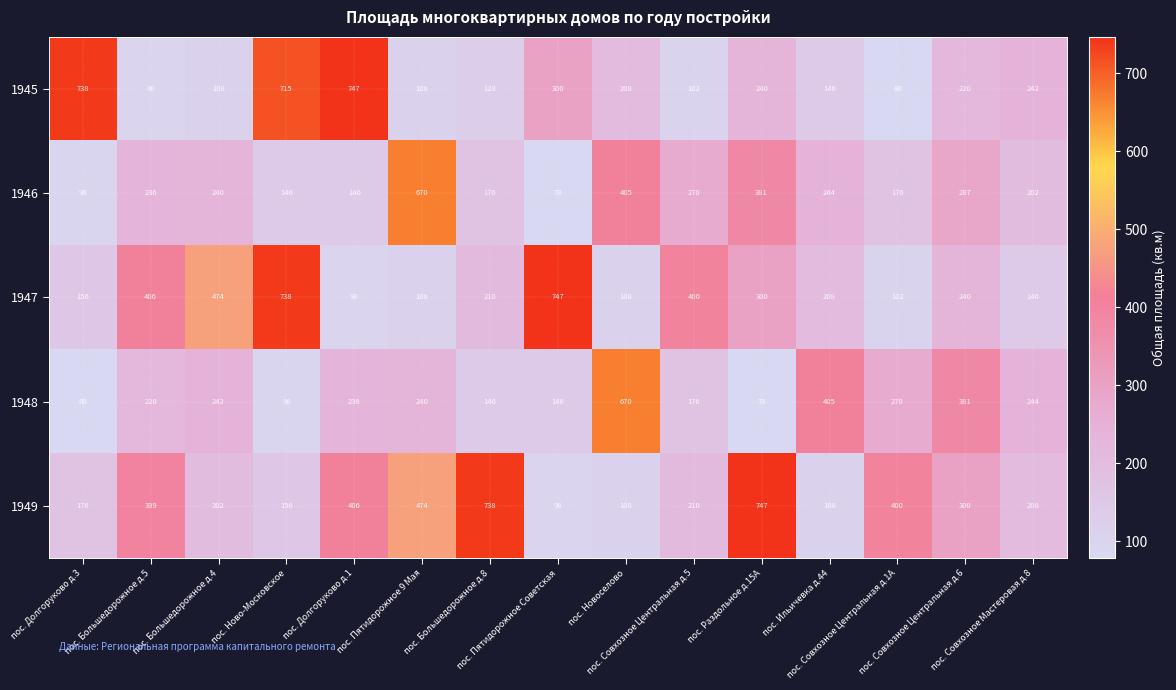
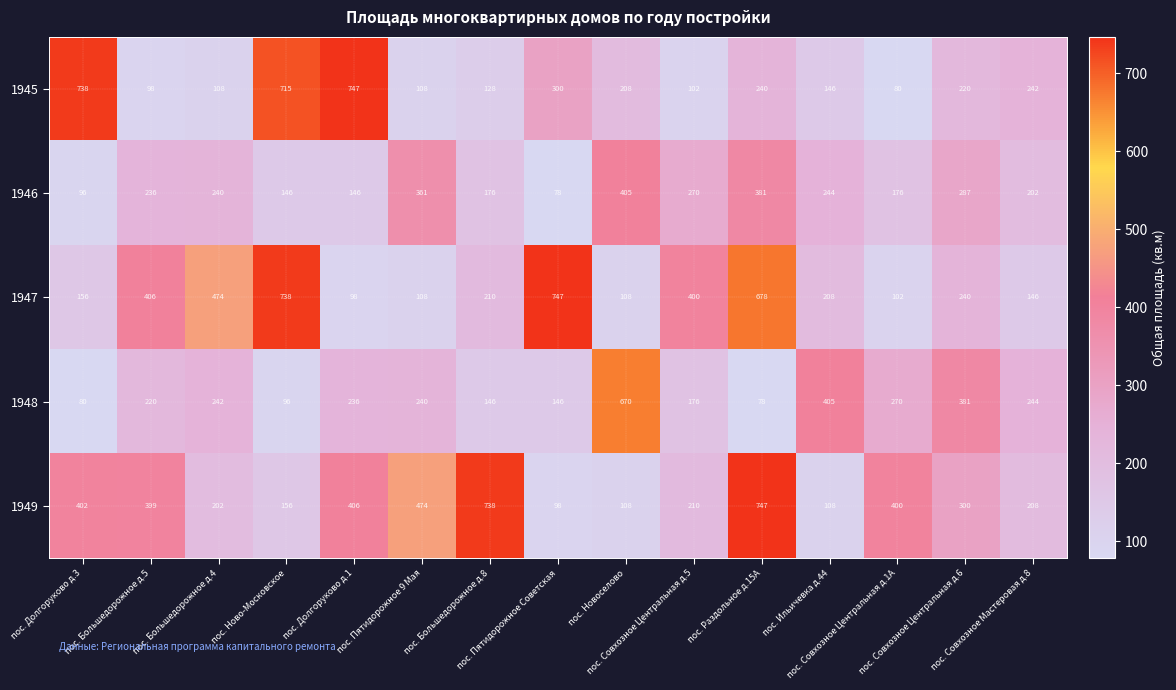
  {
    "1945": {
      "пос. Долгоруково д.3": 738,
      "пос. Ново-Московское": 715,
      "пос. Долгоруково д.1": 747,
      "пос. Пятидорожное Советская": 300,
      "пос. Новоселово": 208,
      "пос. Раздольное д.15А": 240,
      "пос. Совхозное Центральная д.6": 220,
      "пос. Совхозное Мастеровая д.8": 242
    },
    "1946": {
      "пос. Большедорожное д.5": 236,
      "пос. Большедорожное д.4": 240,
-     "пос. Пятидорожное 9 Мая": 670,
+     "пос. Пятидорожное 9 Мая": 361,
      "пос. Большедорожное д.8": 176,
      "пос. Новоселово": 405,
      "пос. Совхозное Центральная д.5": 270,
      "пос. Раздольное д.15А": 381,
      "пос. Ильичевка д.44": 244,
      "пос. Совхозное Центральная д.1А": 176,
      "пос. Совхозное Центральная д.6": 287,
      "пос. Совхозное Мастеровая д.8": 202
    },
    "1947": {
      "пос. Долгоруково д.3": 156,
      "пос. Большедорожное д.5": 406,
      "пос. Большедорожное д.4": 474,
      "пос. Ново-Московское": 738,
      "пос. Большедорожное д.8": 210,
      "пос. Пятидорожное Советская": 747,
      "пос. Совхозное Центральная д.5": 400,
-     "пос. Раздольное д.15А": 300,
+     "пос. Раздольное д.15А": 678,
      "пос. Ильичевка д.44": 208,
      "пос. Совхозное Центральная д.6": 240
    },
    "1948": {
      "пос. Большедорожное д.5": 220,
      "пос. Большедорожное д.4": 242,
      "пос. Долгоруково д.1": 236,
      "пос. Пятидорожное 9 Мая": 240,
      "пос. Новоселово": 670,
      "пос. Совхозное Центральная д.5": 176,
      "пос. Ильичевка д.44": 405,
      "пос. Совхозное Центральная д.1А": 270,
      "пос. Совхозное Центральная д.6": 381,
      "пос. Совхозное Мастеровая д.8": 244
    },
    "1949": {
-     "пос. Долгоруково д.3": 176,
+     "пос. Долгоруково д.3": 402,
      "пос. Большедорожное д.5": 399,
      "пос. Большедорожное д.4": 202,
      "пос. Ново-Московское": 156,
      "пос. Долгоруково д.1": 406,
      "пос. Пятидорожное 9 Мая": 474,
      "пос. Большедорожное д.8": 738,
      "пос. Совхозное Центральная д.5": 210,
      "пос. Раздольное д.15А": 747,
      "пос. Совхозное Центральная д.1А": 400,
      "пос. Совхозное Центральная д.6": 300,
      "пос. Совхозное Мастеровая д.8": 208
    }
  }
